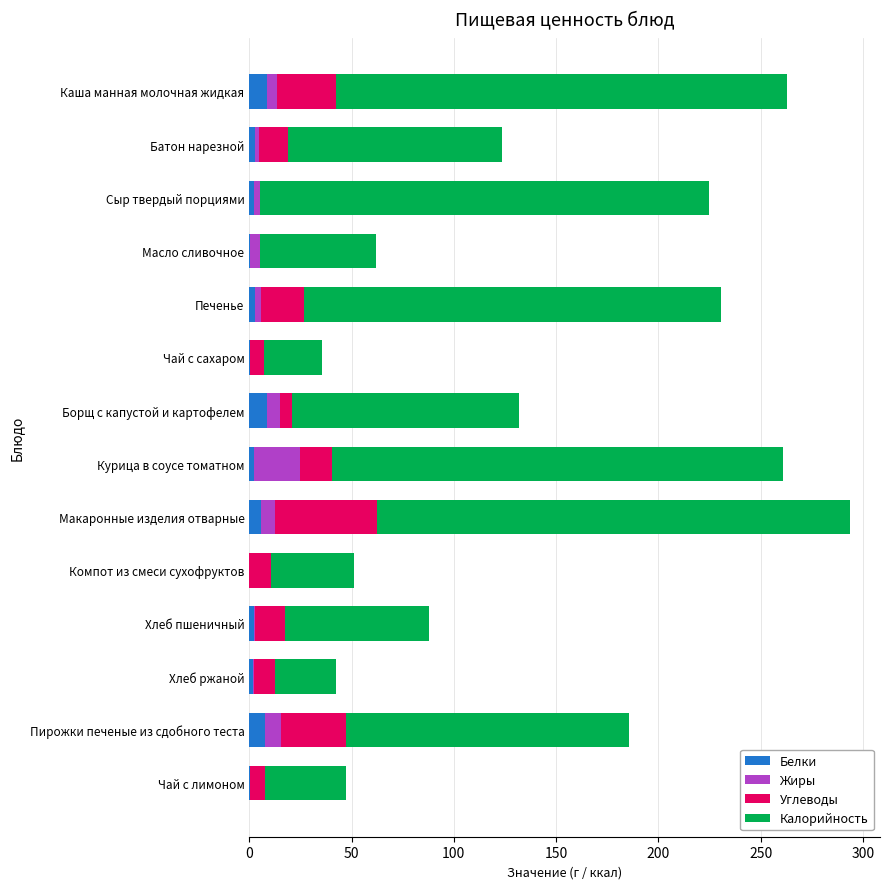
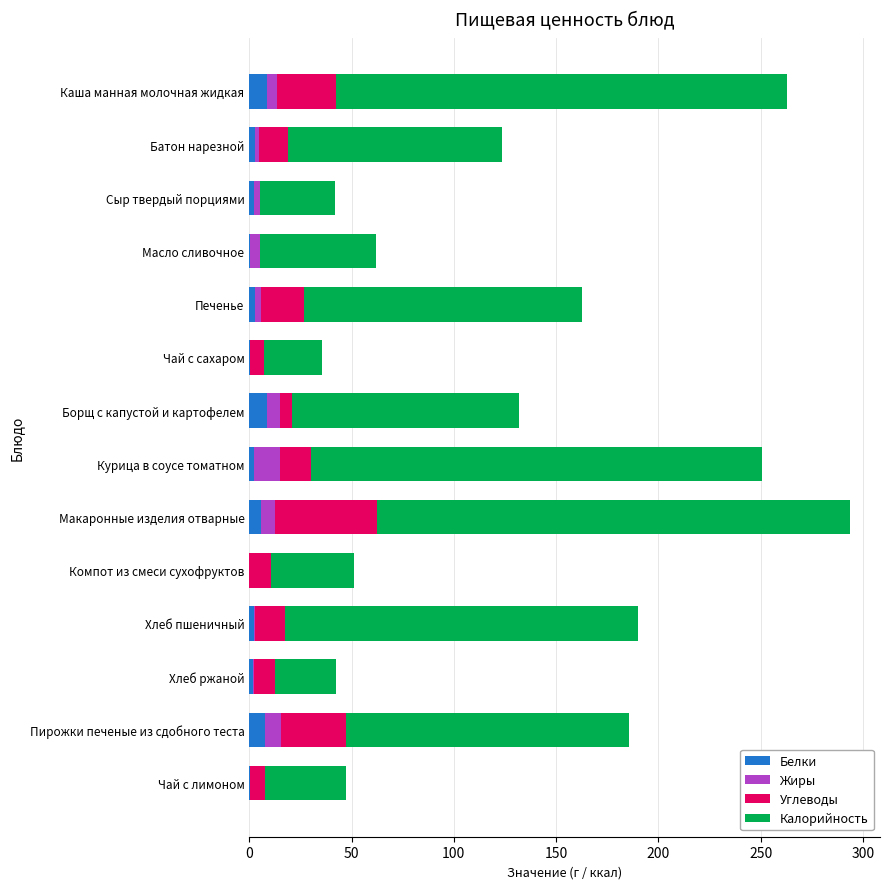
  {
    "Белки": {
      "Каша манная молочная жидкая": 9,
      "Батон нарезной": 3,
      "Сыр твердый порциями": 2,
      "Печенье": 3,
      "Борщ с капустой и картофелем": 9,
      "Курица в соусе томатном": 2,
      "Макаронные изделия отварные": 6,
      "Хлеб пшеничный": 2,
      "Хлеб ржаной": 2,
      "Пирожки печеные из сдобного теста": 7
    },
    "Жиры": {
      "Каша манная молочная жидкая": 5,
      "Батон нарезной": 2,
      "Сыр твердый порциями": 3,
      "Масло сливочное": 5,
      "Печенье": 3,
      "Чай с сахаром": 0,
      "Борщ с капустой и картофелем": 6,
-     "Курица в соусе томатном": 23,
+     "Курица в соусе томатном": 13,
      "Макаронные изделия отварные": 7,
      "Компот из смеси сухофруктов": 0,
      "Пирожки печеные из сдобного теста": 8,
      "Чай с лимоном": 0
    },
    "Углеводы": {
      "Каша манная молочная жидкая": 29,
      "Батон нарезной": 14,
      "Сыр твердый порциями": 0,
      "Печенье": 21,
      "Чай с сахаром": 7,
      "Борщ с капустой и картофелем": 6,
      "Курица в соусе томатном": 16,
      "Макаронные изделия отварные": 50,
      "Компот из смеси сухофруктов": 11,
      "Хлеб пшеничный": 15,
      "Хлеб ржаной": 10,
      "Пирожки печеные из сдобного теста": 32,
      "Чай с лимоном": 7
    },
    "Калорийность": {
      "Каша манная молочная жидкая": 221,
      "Батон нарезной": 105,
-     "Сыр твердый порциями": 219,
+     "Сыр твердый порциями": 36,
      "Масло сливочное": 57,
-     "Печенье": 204,
+     "Печенье": 136,
      "Чай с сахаром": 28,
      "Борщ с капустой и картофелем": 111,
      "Курица в соусе томатном": 220,
      "Макаронные изделия отварные": 231,
      "Компот из смеси сухофруктов": 40,
-     "Хлеб пшеничный": 71,
+     "Хлеб пшеничный": 173,
      "Хлеб ржаной": 30,
      "Пирожки печеные из сдобного теста": 138,
      "Чай с лимоном": 40
    }
  }
